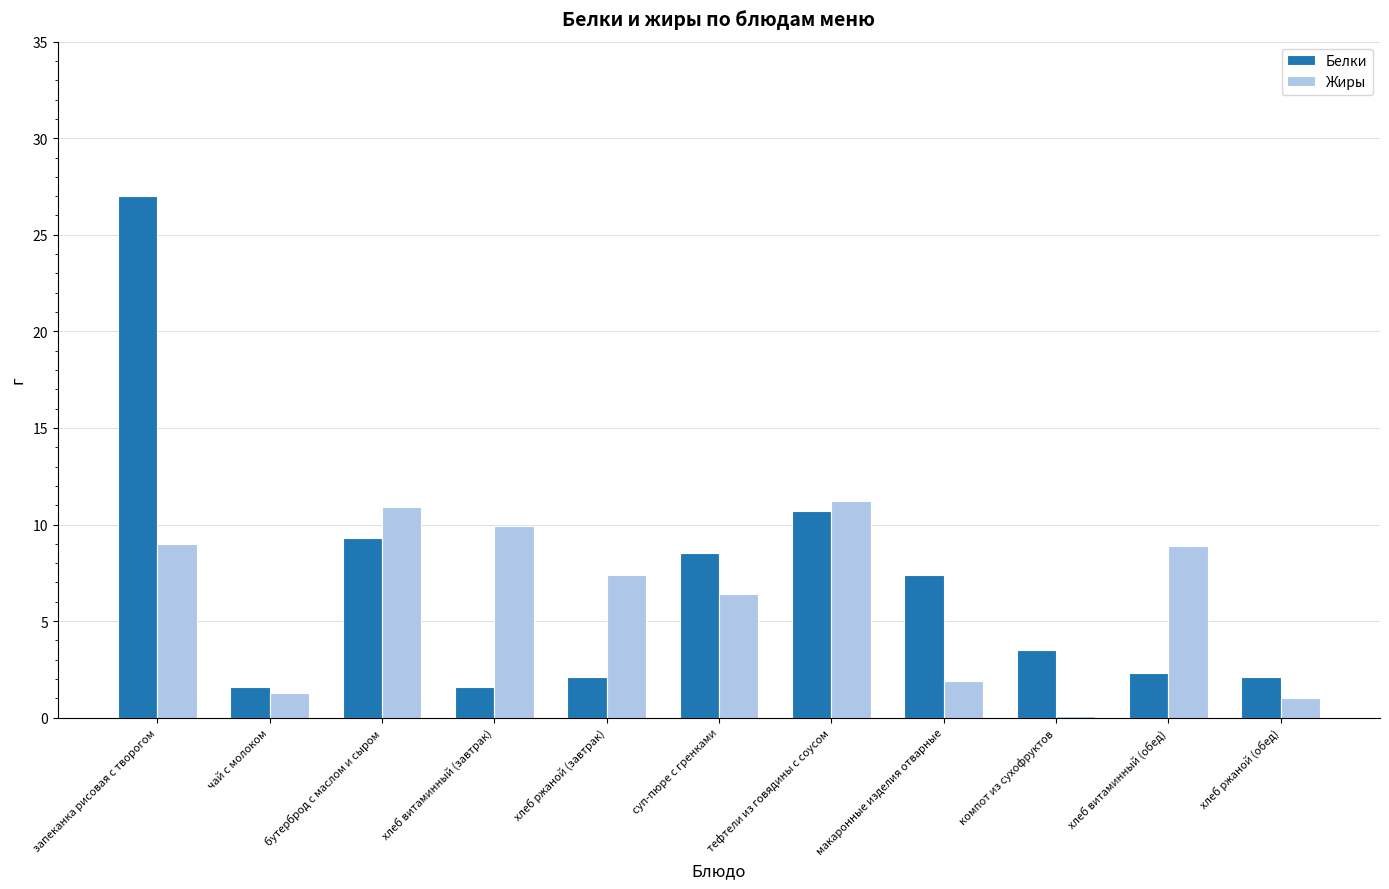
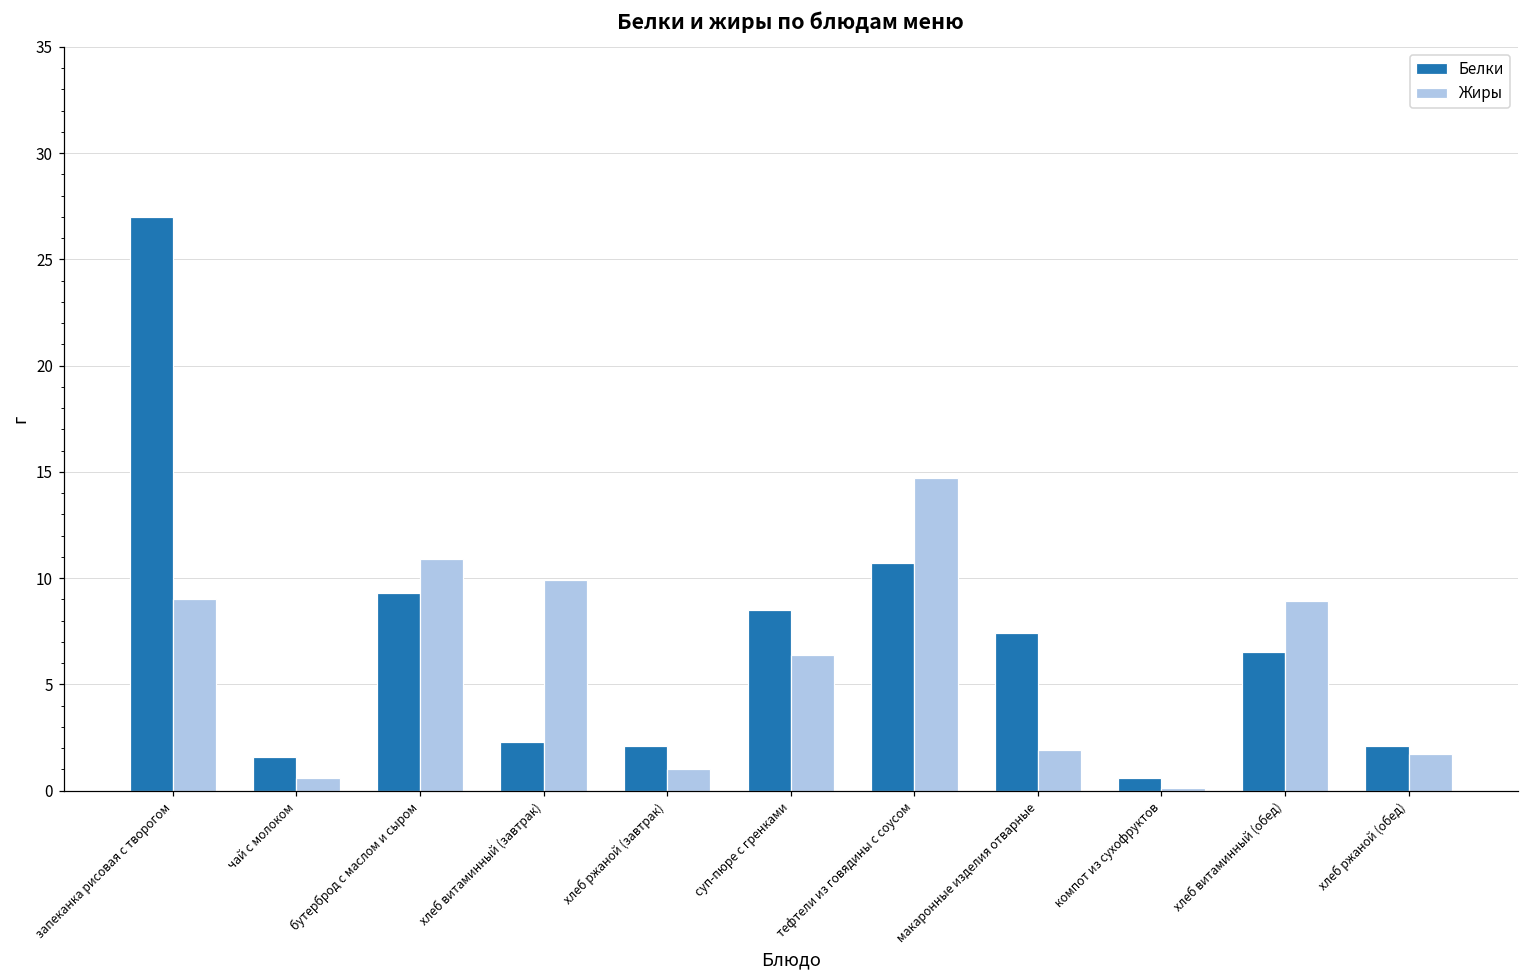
  {
    "Белки": {
      "запеканка рисовая с творогом": 27.0,
      "чай с молоком": 1.6,
      "бутерброд с маслом и сыром": 9.3,
-     "хлеб витаминный (завтрак)": 1.6,
+     "хлеб витаминный (завтрак)": 2.3,
      "хлеб ржаной (завтрак)": 2.1,
      "суп-пюре с гренками": 8.5,
      "тефтели из говядины с соусом": 10.7,
      "макаронные изделия отварные": 7.4,
-     "компот из сухофруктов": 3.5,
-     "хлеб витаминный (обед)": 2.3,
+     "компот из сухофруктов": 0.6,
+     "хлеб витаминный (обед)": 6.5,
      "хлеб ржаной (обед)": 2.1
    },
    "Жиры": {
      "запеканка рисовая с творогом": 9.0,
-     "чай с молоком": 1.3,
+     "чай с молоком": 0.6,
      "бутерброд с маслом и сыром": 10.9,
      "хлеб витаминный (завтрак)": 9.9,
-     "хлеб ржаной (завтрак)": 7.4,
+     "хлеб ржаной (завтрак)": 1.0,
      "суп-пюре с гренками": 6.4,
-     "тефтели из говядины с соусом": 11.2,
+     "тефтели из говядины с соусом": 14.7,
      "макаронные изделия отварные": 1.9,
      "хлеб витаминный (обед)": 8.9,
-     "хлеб ржаной (обед)": 1.0
+     "хлеб ржаной (обед)": 1.7
    }
  }
